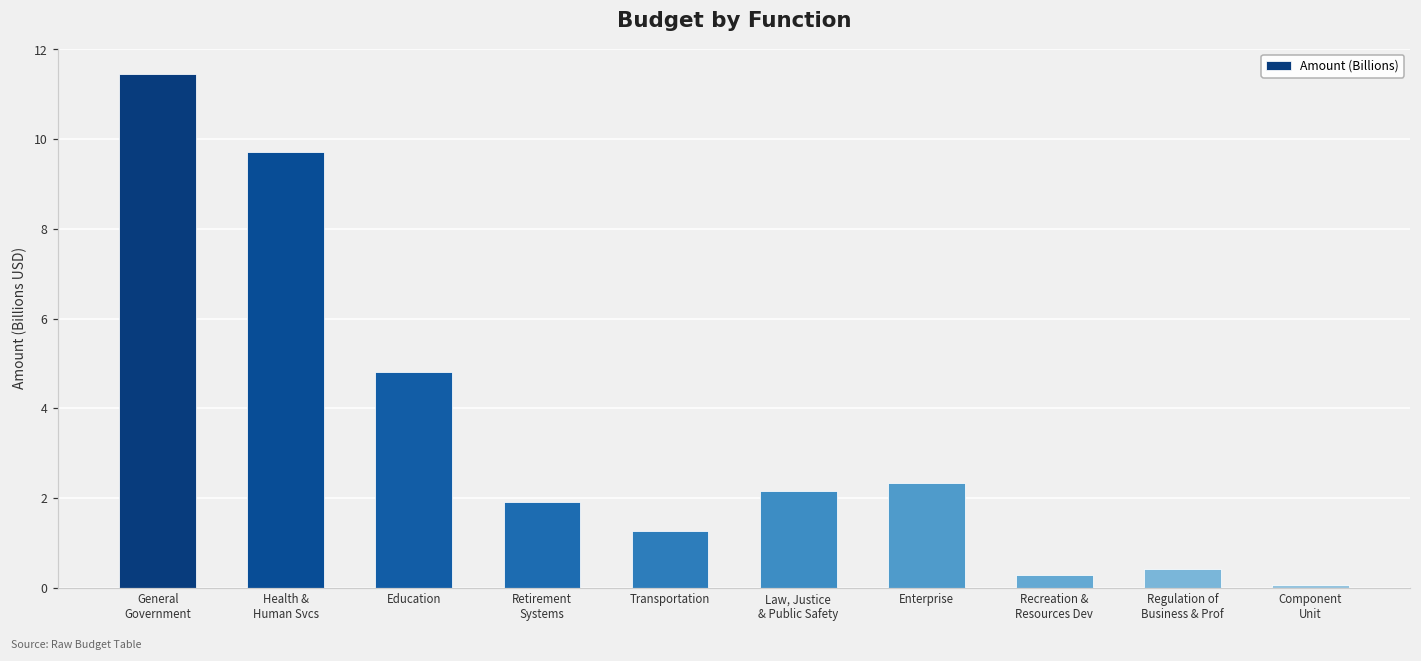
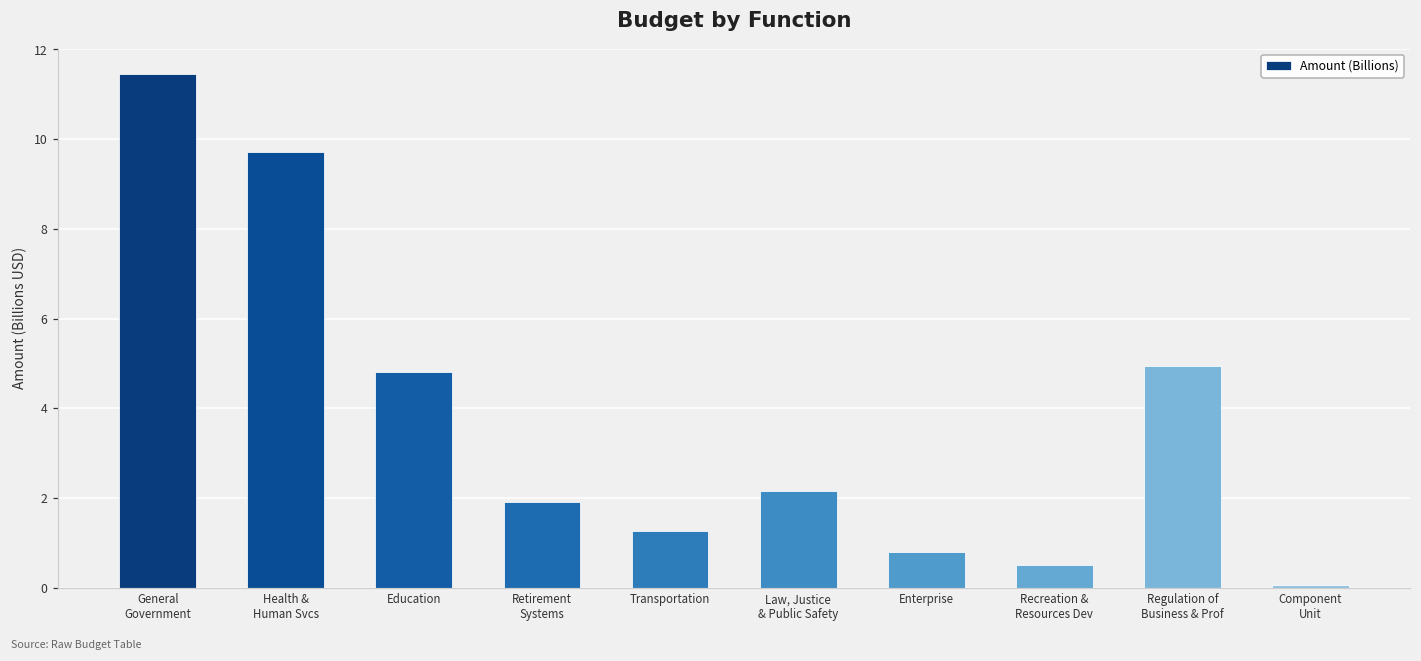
  {
    "General Government": 11.4,
    "Health & Human Svcs": 9.7,
    "Education": 4.8,
    "Retirement Systems": 1.9,
    "Transportation": 1.3,
    "Law, Justice & Public Safety": 2.2,
-   "Enterprise": 2.3,
-   "Recreation & Resources Dev": 0.3,
-   "Regulation of Business & Prof": 0.4
+   "Enterprise": 0.8,
+   "Recreation & Resources Dev": 0.5,
+   "Regulation of Business & Prof": 5.0
  }
